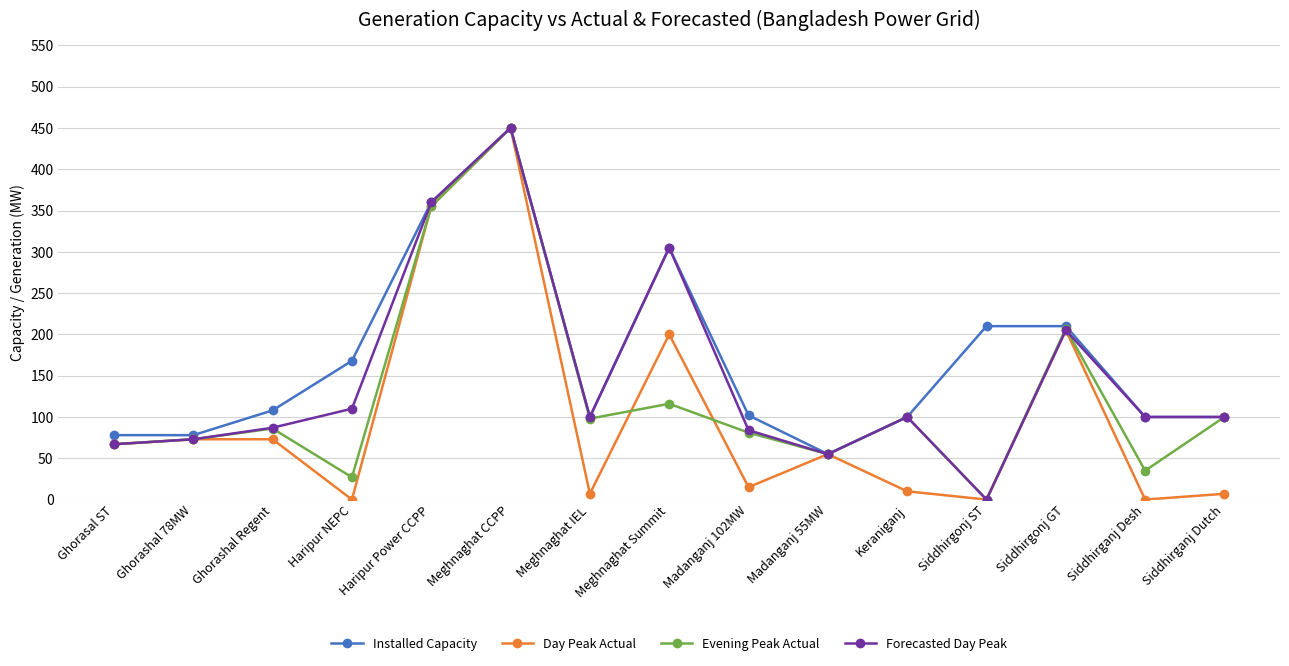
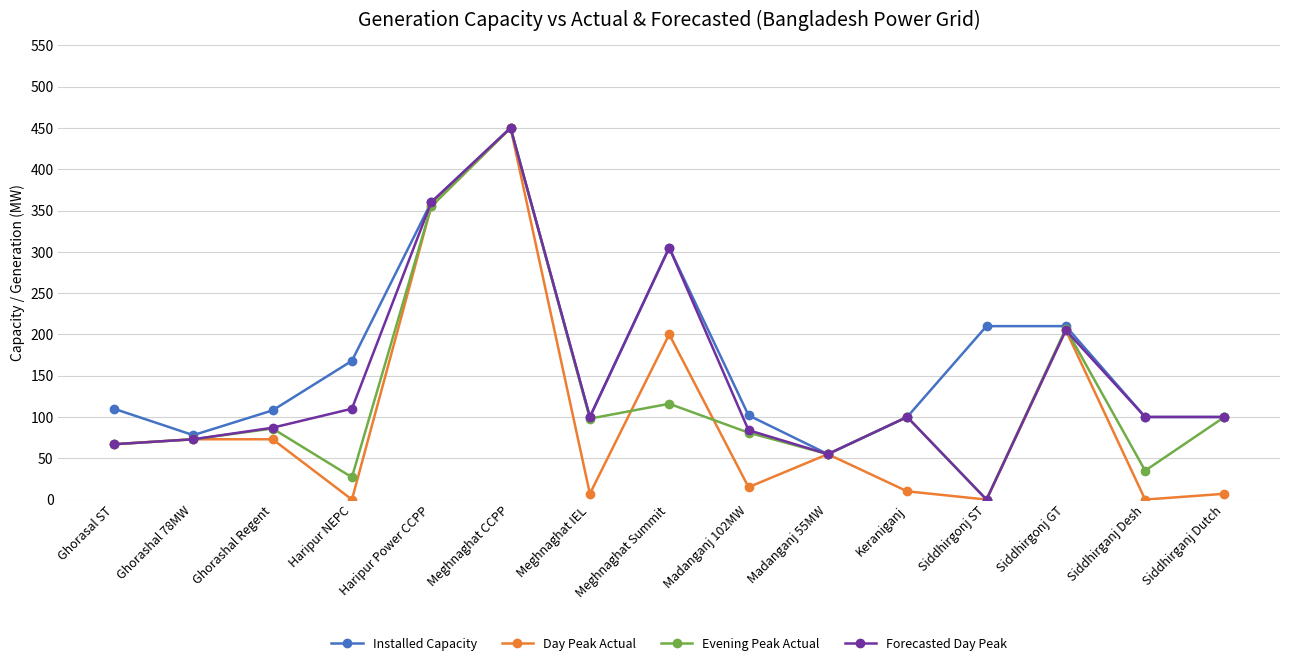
  {
    "Installed Capacity": {
-     "Ghorasal ST": 80,
+     "Ghorasal ST": 110,
      "Ghorashal 78MW": 80,
      "Ghorashal Regent": 110,
      "Haripur NEPC": 170,
      "Madanganj 102MW": 100,
      "Siddhirgonj ST": 210
    },
    "Day Peak Actual": {
      "Ghorashal Regent": 70,
      "Haripur NEPC": 0,
      "Meghnaghat IEL": 10,
      "Meghnaghat Summit": 200,
      "Madanganj 102MW": 20,
      "Keraniganj": 10,
      "Siddhirganj Desh": 0,
      "Siddhirganj Dutch": 10
    },
    "Evening Peak Actual": {
      "Haripur NEPC": 30,
      "Meghnaghat Summit": 120,
      "Siddhirganj Desh": 40
    },
    "Forecasted Day Peak": {
      "Haripur NEPC": 110
    }
  }
